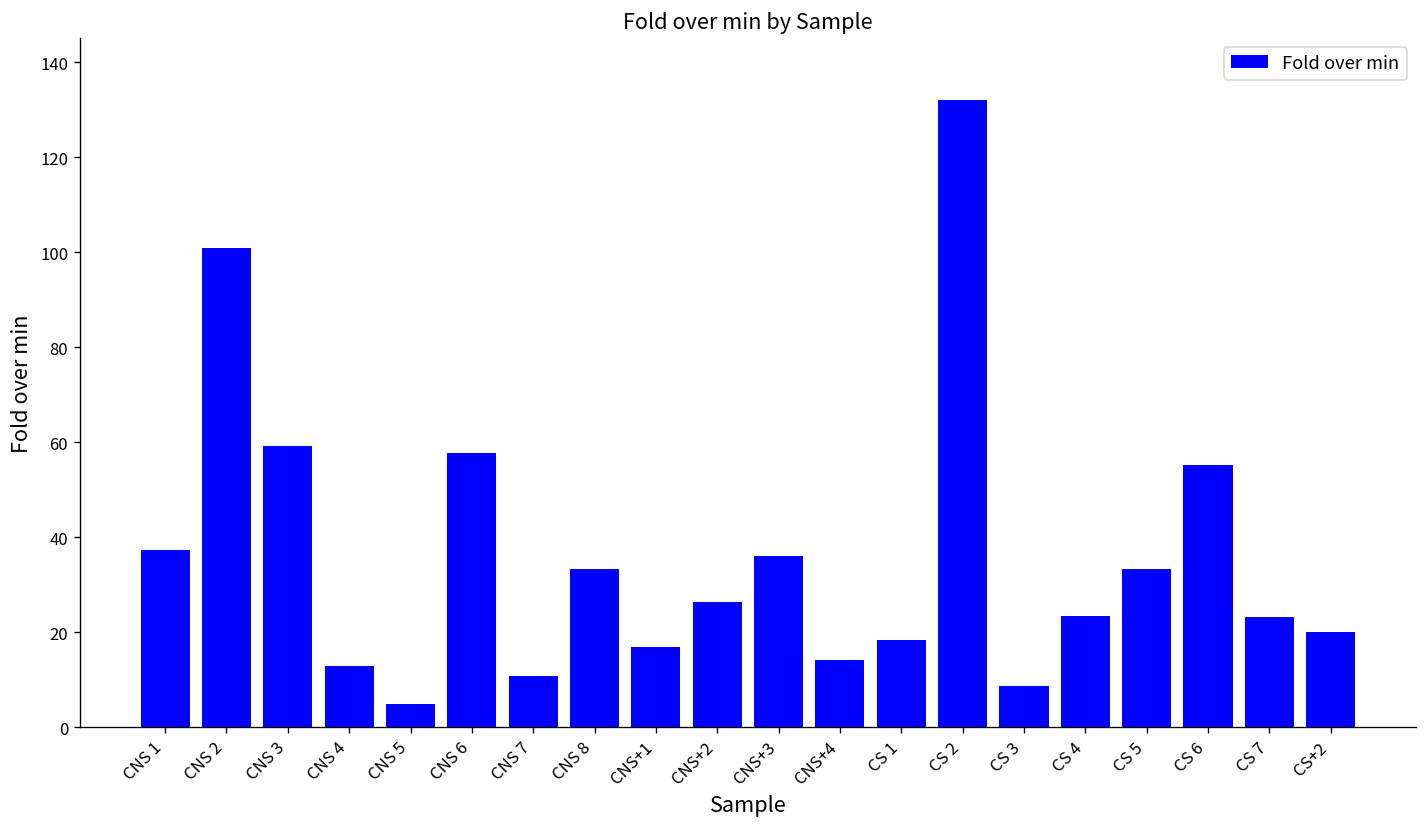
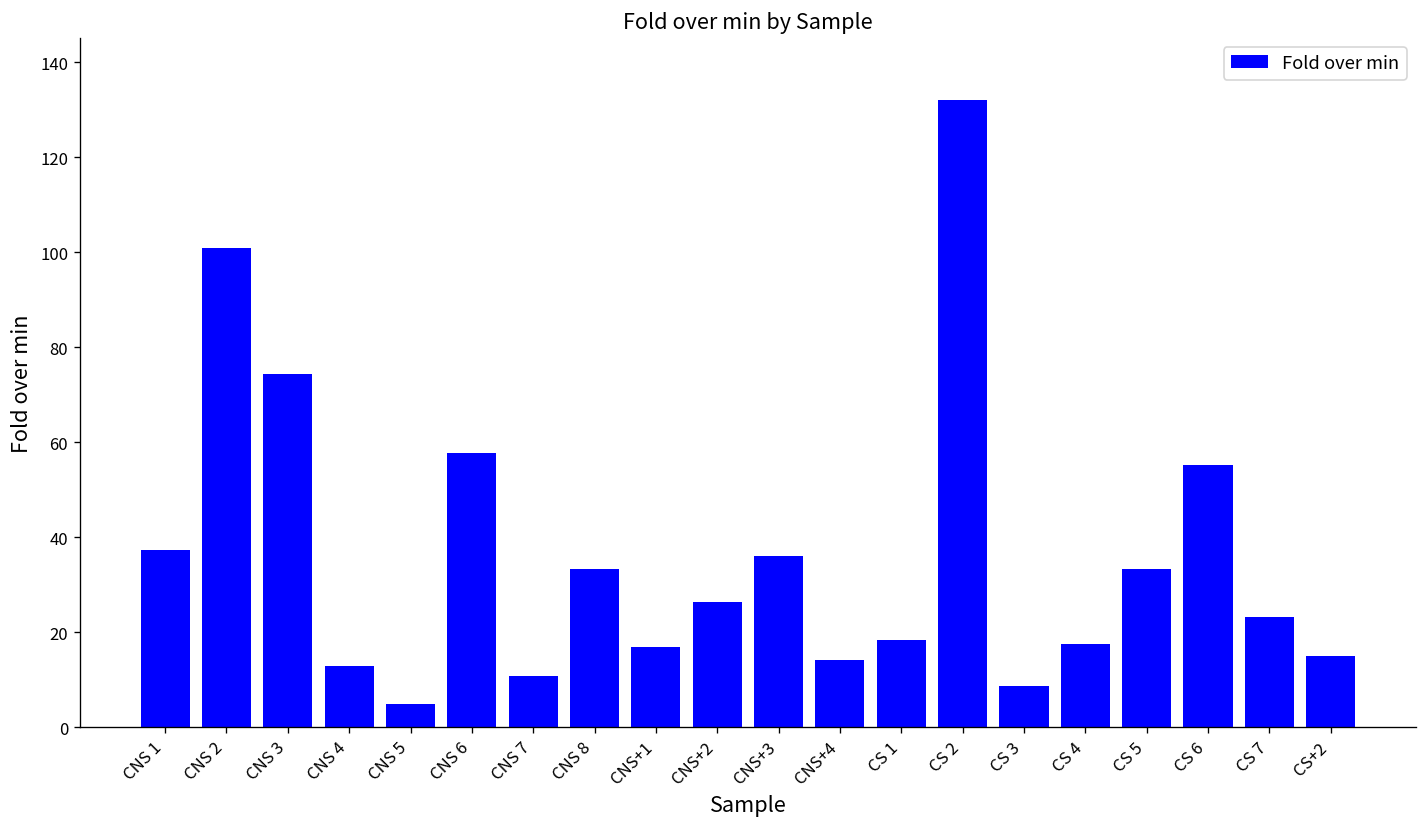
  {
    "CNS 1": 37,
    "CNS 2": 101,
-   "CNS 3": 59,
+   "CNS 3": 74,
    "CNS 4": 13,
    "CNS 5": 5,
    "CNS 6": 58,
    "CNS 7": 11,
    "CNS 8": 33,
    "CNS+1": 17,
    "CNS+2": 26,
    "CNS+3": 36,
    "CNS+4": 14,
    "CS 1": 18,
    "CS 2": 132,
    "CS 3": 9,
-   "CS 4": 23,
+   "CS 4": 17,
    "CS 5": 33,
    "CS 6": 55,
    "CS 7": 23,
-   "CS+2": 20
+   "CS+2": 15
  }
